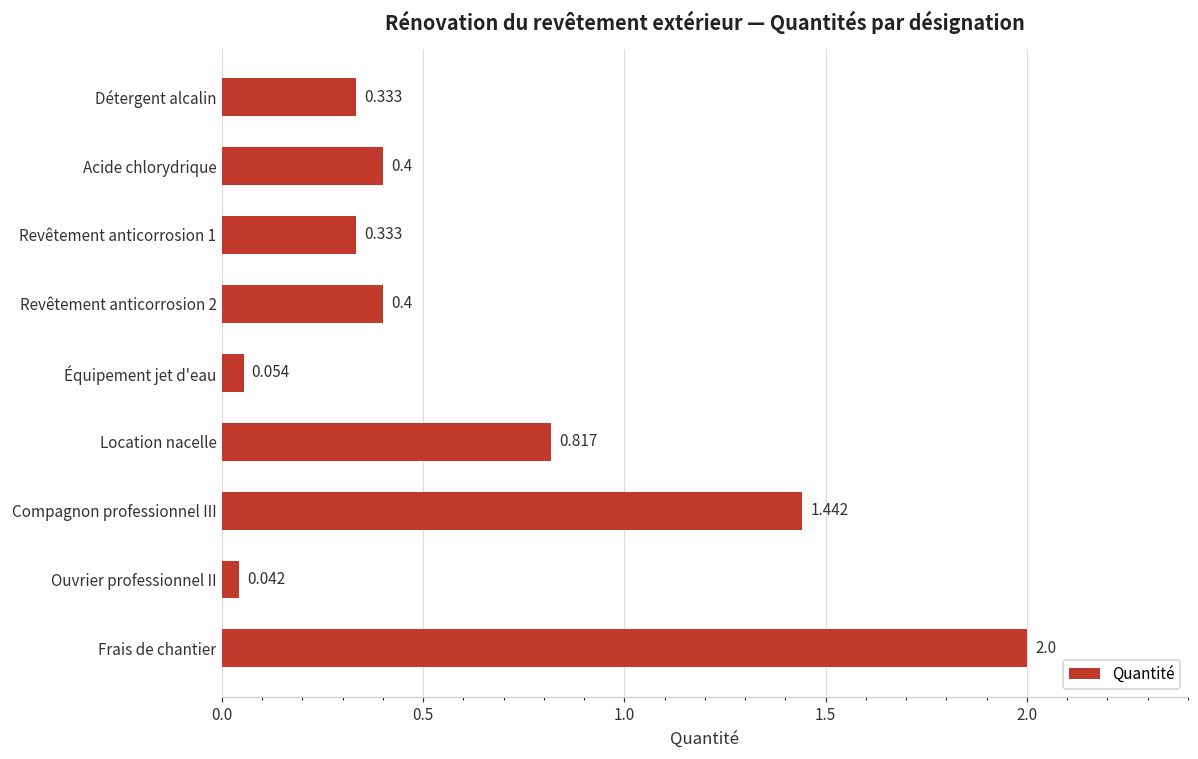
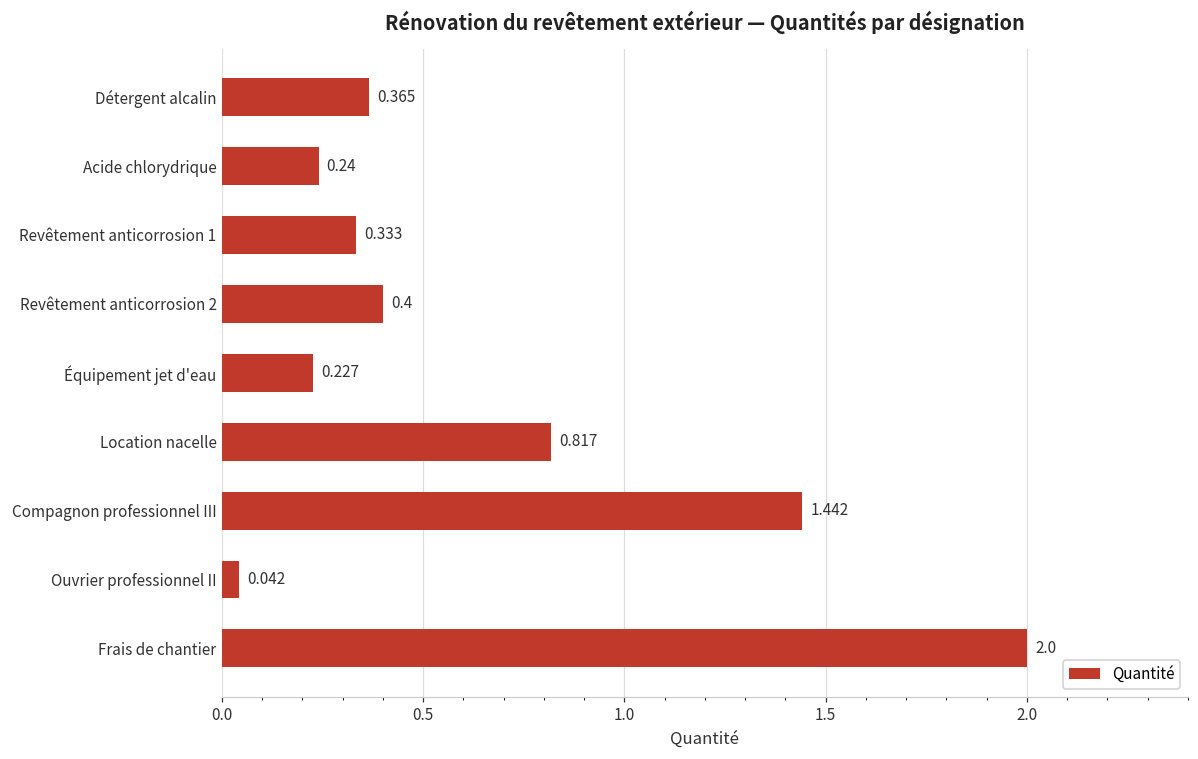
  {
-   "Détergent alcalin": 0.333,
-   "Acide chlorydrique": 0.4,
+   "Détergent alcalin": 0.365,
+   "Acide chlorydrique": 0.24,
    "Revêtement anticorrosion 1": 0.333,
    "Revêtement anticorrosion 2": 0.4,
-   "Équipement jet d'eau": 0.054,
+   "Équipement jet d'eau": 0.227,
    "Location nacelle": 0.817,
    "Compagnon professionnel III": 1.442,
    "Ouvrier professionnel II": 0.042,
    "Frais de chantier": 2.0
  }
